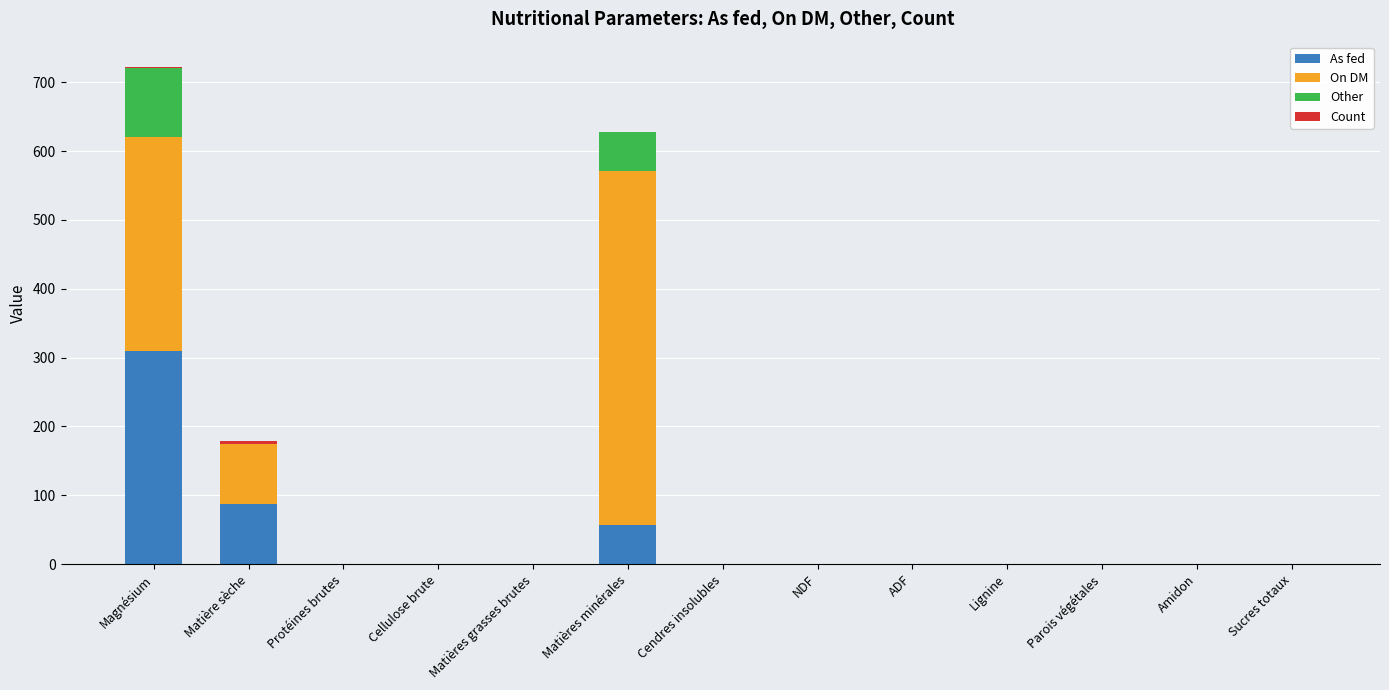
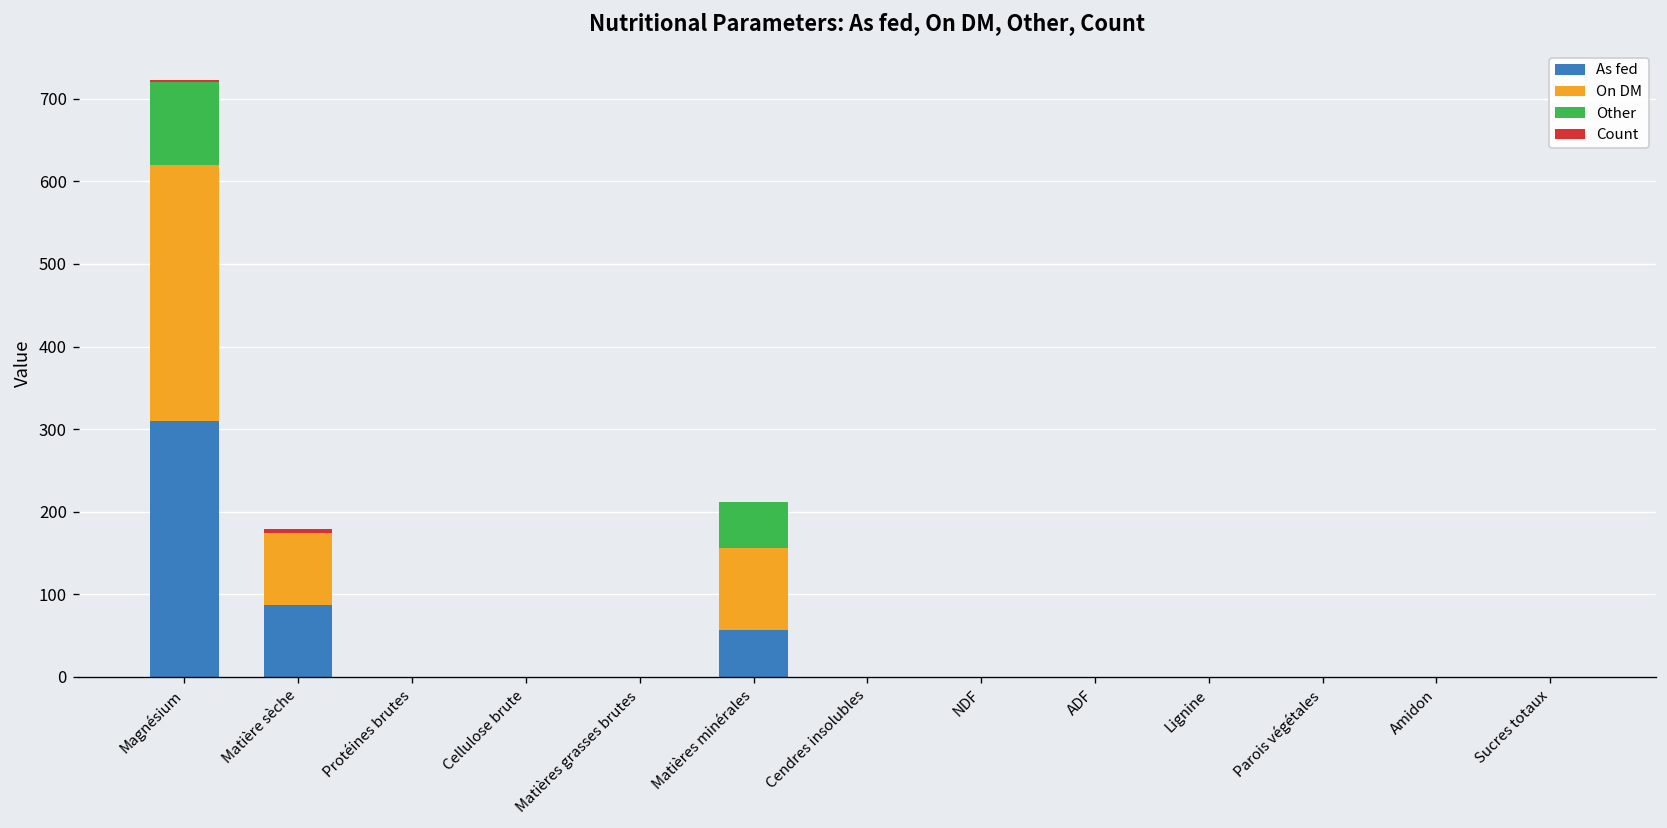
  {
    "As fed": {
      "Magnésium": 310,
      "Matière sèche": 90,
      "Protéines brutes": 0,
      "Cellulose brute": 0,
      "Matières grasses brutes": 0,
      "Matières minérales": 60,
      "Cendres insolubles": 0,
      "NDF": 0,
      "ADF": 0,
      "Lignine": 0,
      "Parois végétales": 0,
      "Amidon": 0,
      "Sucres totaux": 0
    },
    "On DM": {
      "Magnésium": 310,
      "Matière sèche": 90,
      "Protéines brutes": 0,
      "Cellulose brute": 0,
      "Matières grasses brutes": 0,
-     "Matières minérales": 520,
+     "Matières minérales": 100,
      "Cendres insolubles": 0,
      "NDF": 0,
      "ADF": 0,
      "Lignine": 0,
      "Parois végétales": 0,
      "Amidon": 0,
      "Sucres totaux": 0
    },
    "Other": {
      "Magnésium": 100,
      "Matière sèche": 0,
      "Protéines brutes": 0,
      "Cellulose brute": 0,
      "Matières grasses brutes": 0,
      "Matières minérales": 60,
      "Cendres insolubles": 0,
      "NDF": 0,
      "ADF": 0,
      "Lignine": 0,
      "Parois végétales": 0,
      "Amidon": 0,
      "Sucres totaux": 0
    },
    "Count": {
      "Matière sèche": 0,
      "Protéines brutes": 0,
      "Cellulose brute": 0,
      "Matières grasses brutes": 0,
      "Matières minérales": 0,
      "Cendres insolubles": 0,
      "NDF": 0,
      "ADF": 0,
      "Lignine": 0,
      "Parois végétales": 0,
      "Amidon": 0,
      "Sucres totaux": 0
    }
  }
